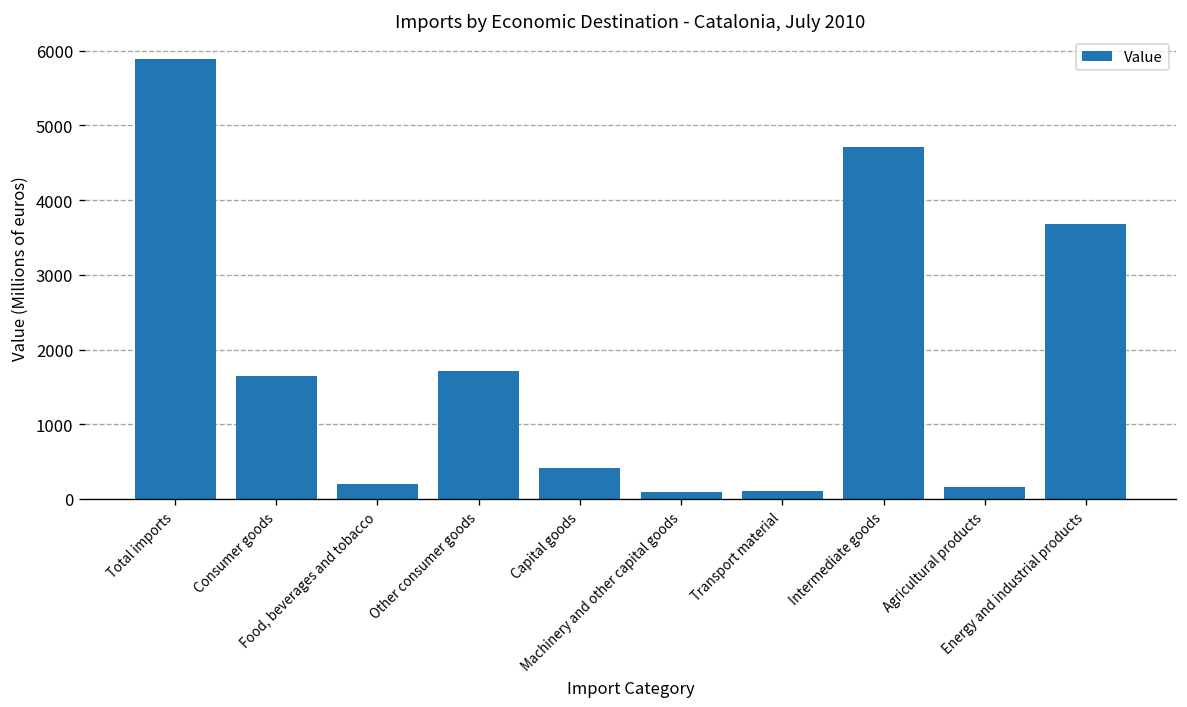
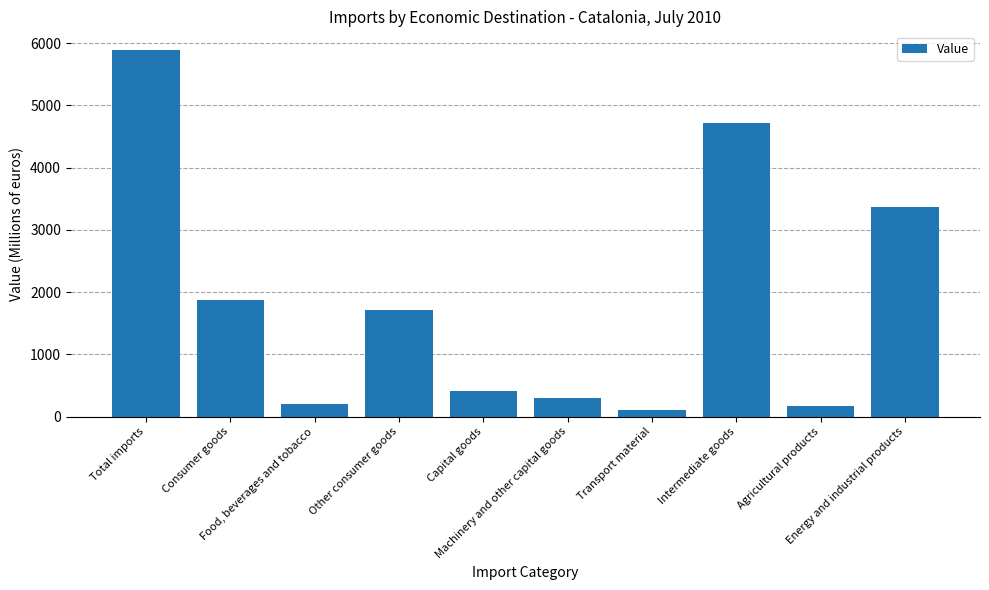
  {
    "Total imports": 5900,
-   "Consumer goods": 1600,
+   "Consumer goods": 1900,
    "Food, beverages and tobacco": 200,
    "Other consumer goods": 1700,
    "Capital goods": 400,
-   "Machinery and other capital goods": 100,
+   "Machinery and other capital goods": 300,
    "Transport material": 100,
    "Intermediate goods": 4700,
    "Agricultural products": 200,
-   "Energy and industrial products": 3700
+   "Energy and industrial products": 3400
  }
